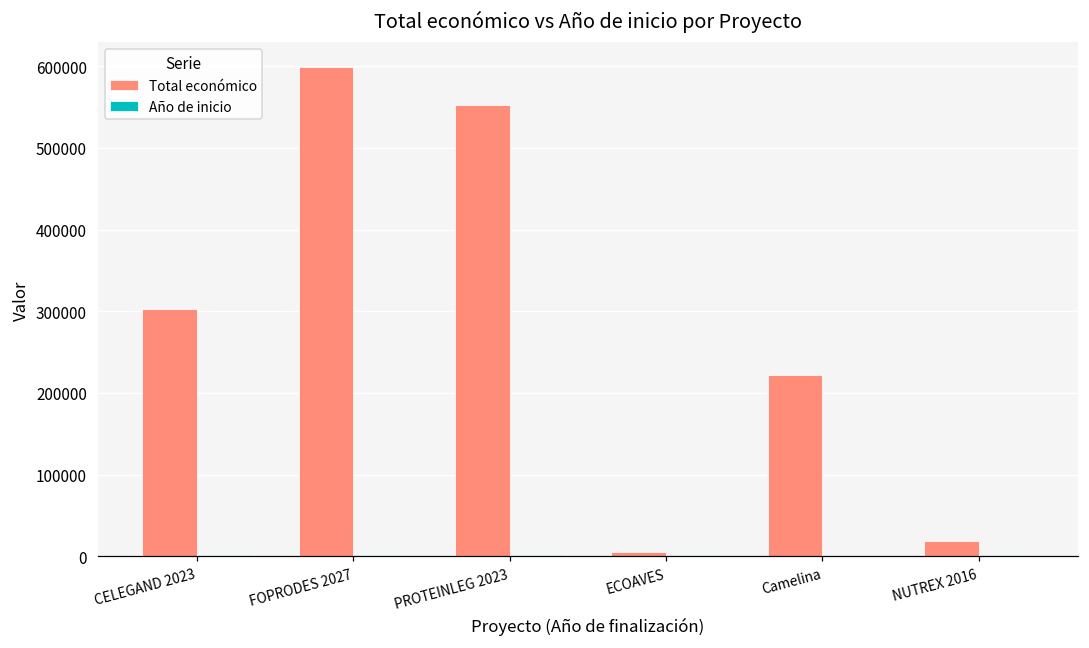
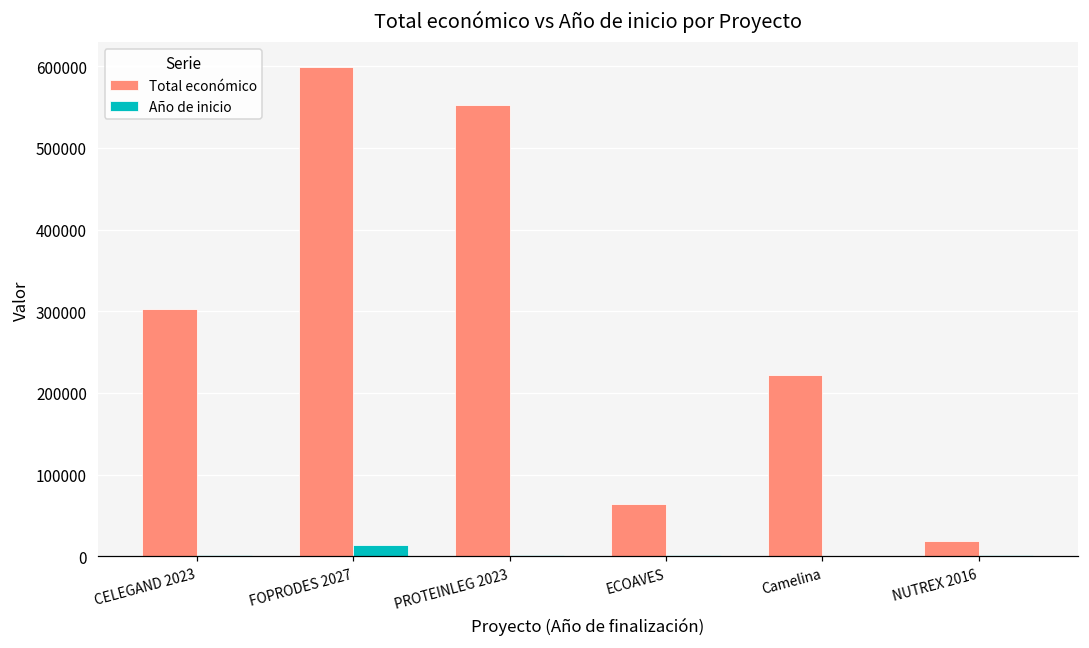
  {
    "Total económico": {
      "CELEGAND 2023": 300000,
      "FOPRODES 2027": 600000,
      "PROTEINLEG 2023": 550000,
-     "ECOAVES": 10000,
+     "ECOAVES": 60000,
      "Camelina": 220000,
      "NUTREX 2016": 20000
    },
    "Año de inicio": {
-     "FOPRODES 2027": 0,
+     "FOPRODES 2027": 10000,
      "Camelina": 0
    }
  }
